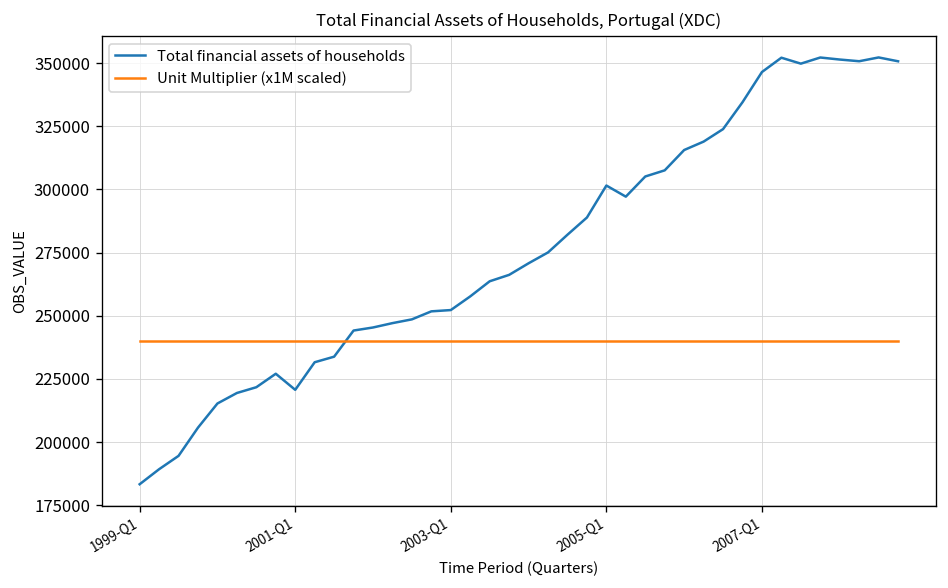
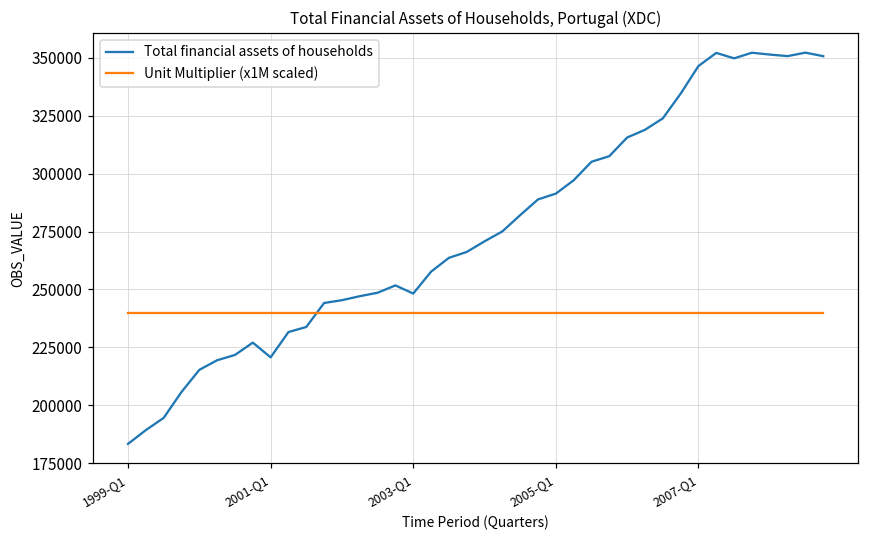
  {
    "Total financial assets of households": {
      "1999-Q1": 183000,
      "2001-Q1": 221000,
-     "2003-Q1": 252000,
-     "2005-Q1": 302000,
+     "2003-Q1": 248000,
+     "2005-Q1": 291000,
      "2007-Q1": 346000
    },
    "Unit Multiplier (x1M scaled)": {
      "1999-Q1": 240000,
      "2001-Q1": 240000,
      "2003-Q1": 240000,
      "2005-Q1": 240000,
      "2007-Q1": 240000
    }
  }
